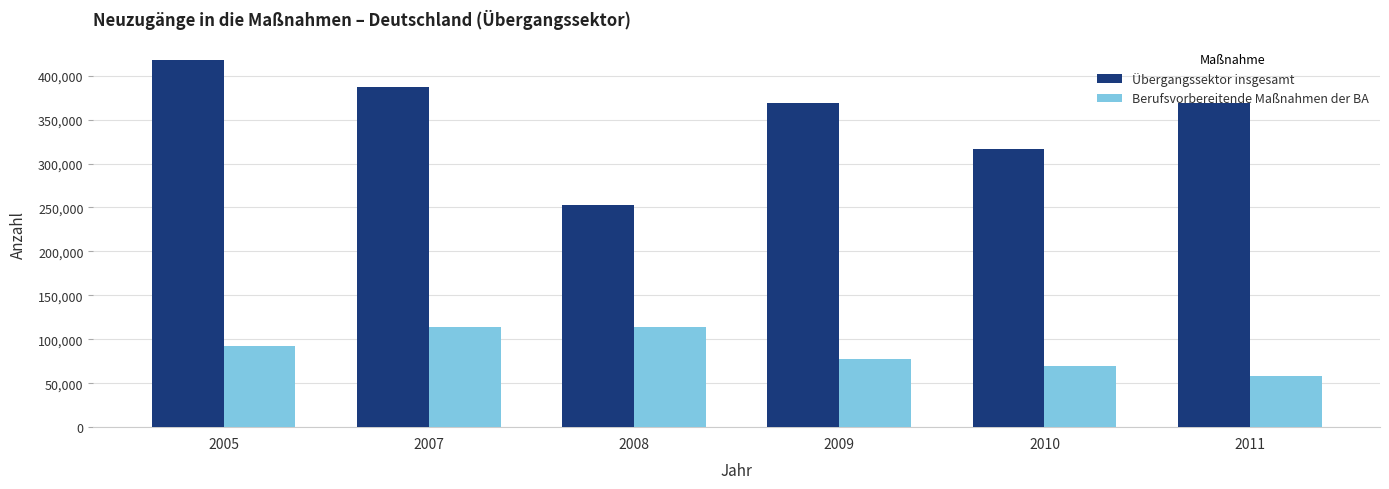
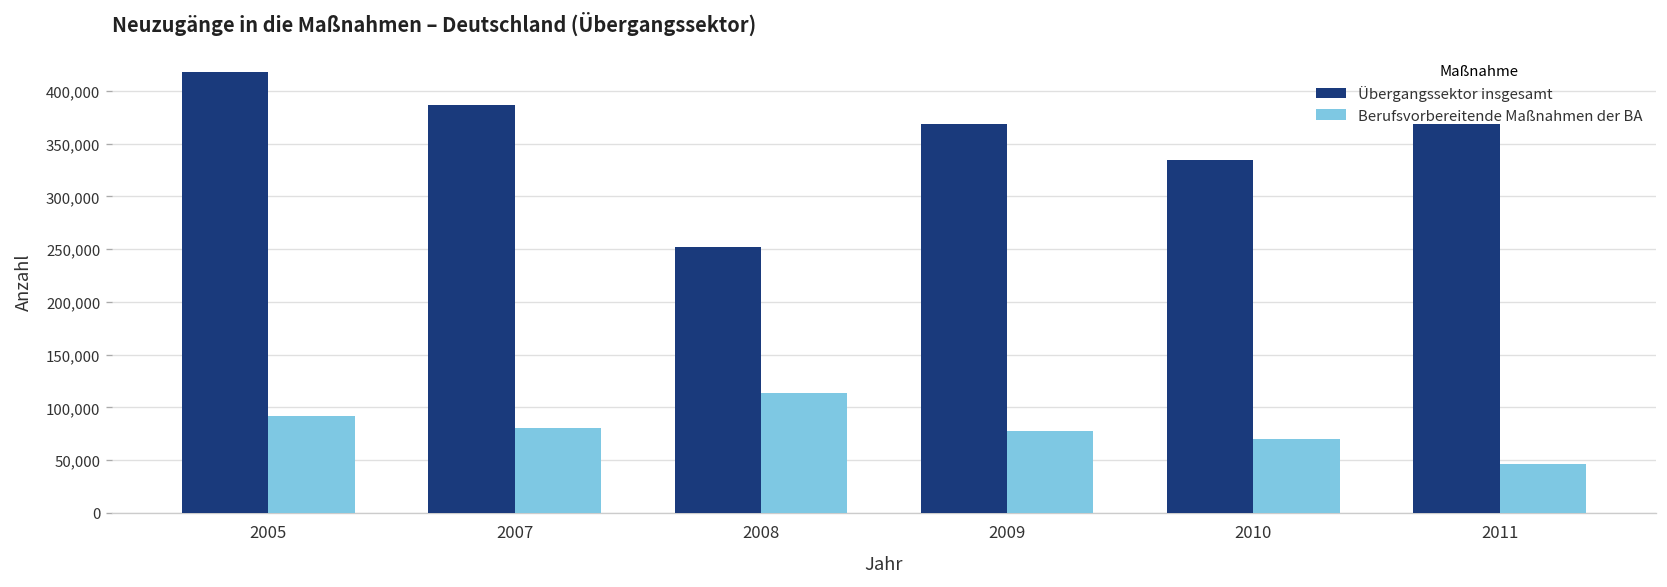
  {
    "Übergangssektor insgesamt": {
      "2005": "420,000",
      "2007": "390,000",
      "2008": "250,000",
      "2009": "370,000",
-     "2010": "320,000",
+     "2010": "330,000",
      "2011": "370,000"
    },
    "Berufsvorbereitende Maßnahmen der BA": {
      "2005": "90,000",
-     "2007": "110,000",
+     "2007": "80,000",
      "2008": "110,000",
      "2009": "80,000",
      "2010": "70,000",
-     "2011": "60,000"
+     "2011": "50,000"
    }
  }
